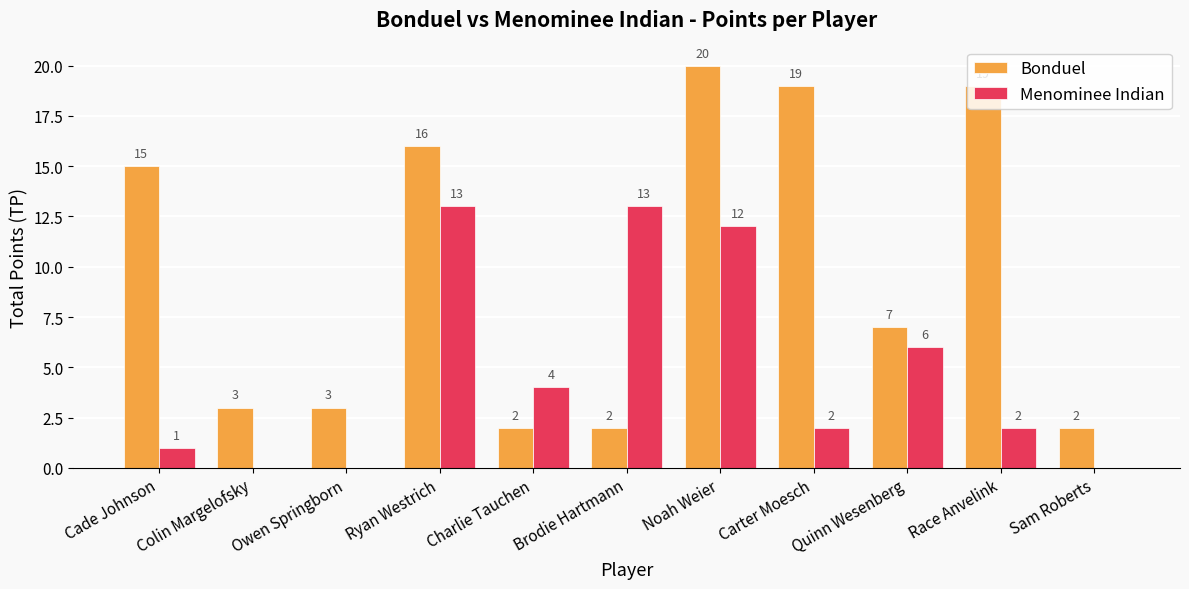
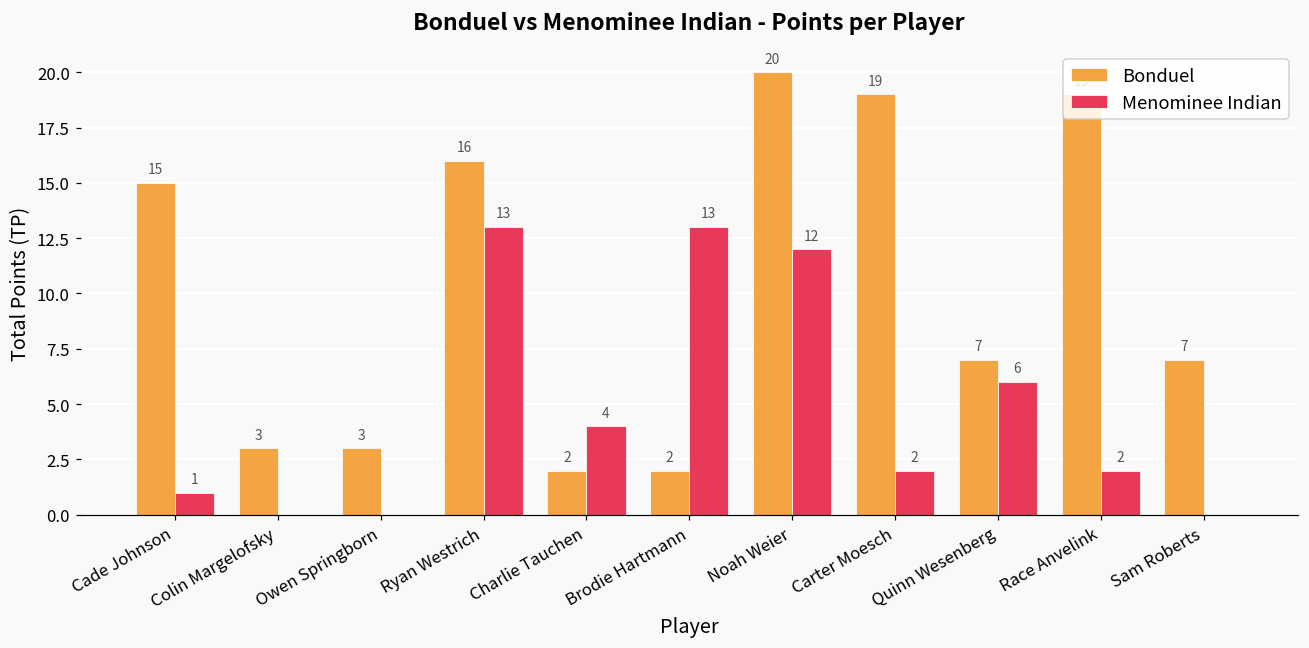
  {
    "Bonduel": {
      "Cade Johnson": 15,
      "Colin Margelofsky": 3,
      "Owen Springborn": 3,
      "Ryan Westrich": 16,
      "Charlie Tauchen": 2,
      "Brodie Hartmann": 2,
      "Noah Weier": 20,
      "Carter Moesch": 19,
      "Quinn Wesenberg": 7,
-     "Sam Roberts": 2
+     "Sam Roberts": 7
    },
    "Menominee Indian": {
      "Cade Johnson": 1,
      "Ryan Westrich": 13,
      "Charlie Tauchen": 4,
      "Brodie Hartmann": 13,
      "Noah Weier": 12,
      "Carter Moesch": 2,
      "Quinn Wesenberg": 6,
      "Race Anvelink": 2
    }
  }
